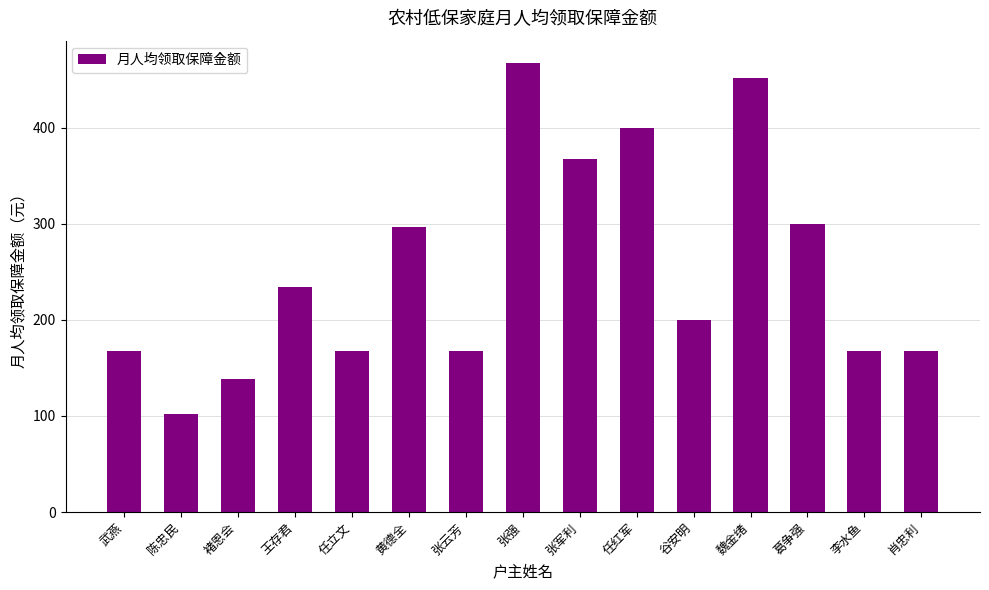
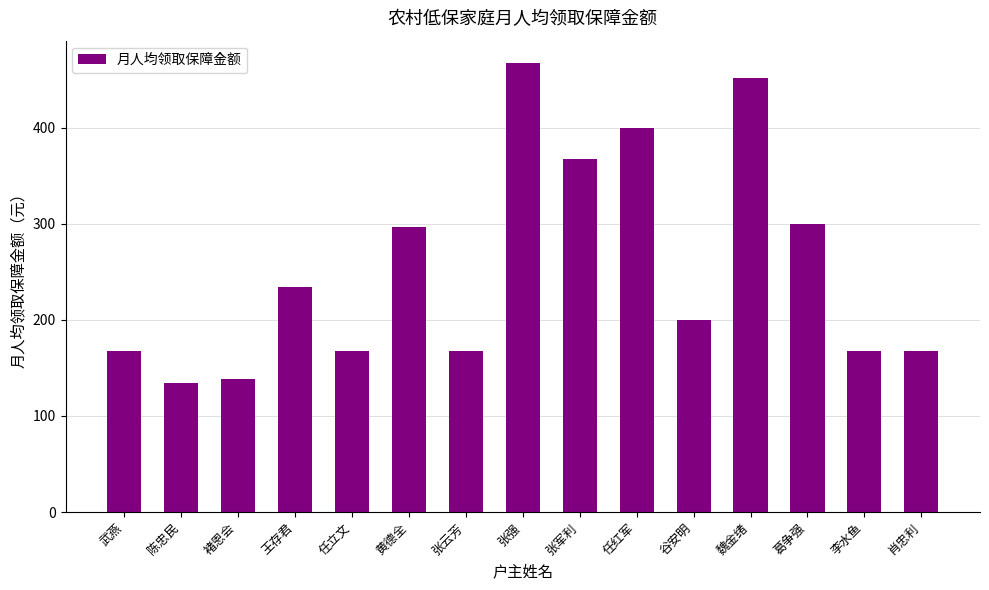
  {
    "武燕": 170,
-   "陈忠民": 100,
+   "陈忠民": 130,
    "褚恩会": 140,
    "王存君": 230,
    "任立文": 170,
    "黄德全": 300,
    "张云芳": 170,
    "张强": 470,
    "张军利": 370,
    "任红军": 400,
    "谷安明": 200,
    "魏金绪": 450,
    "葛争强": 300,
    "李水鱼": 170,
    "肖忠利": 170
  }
